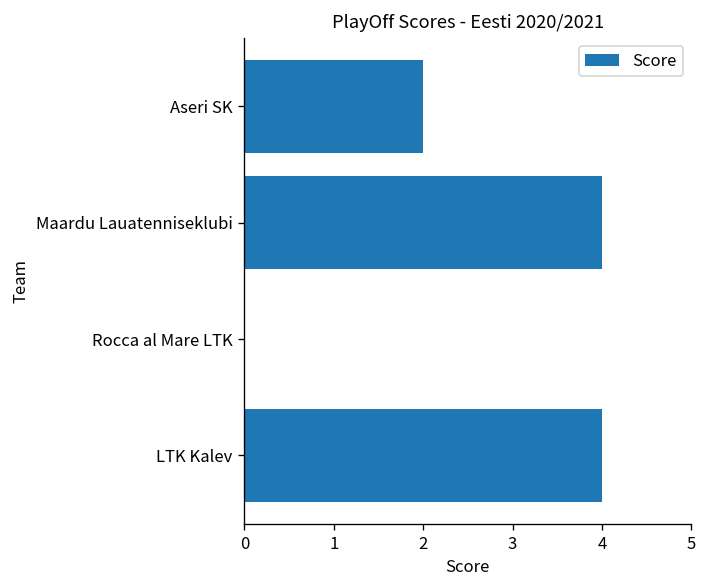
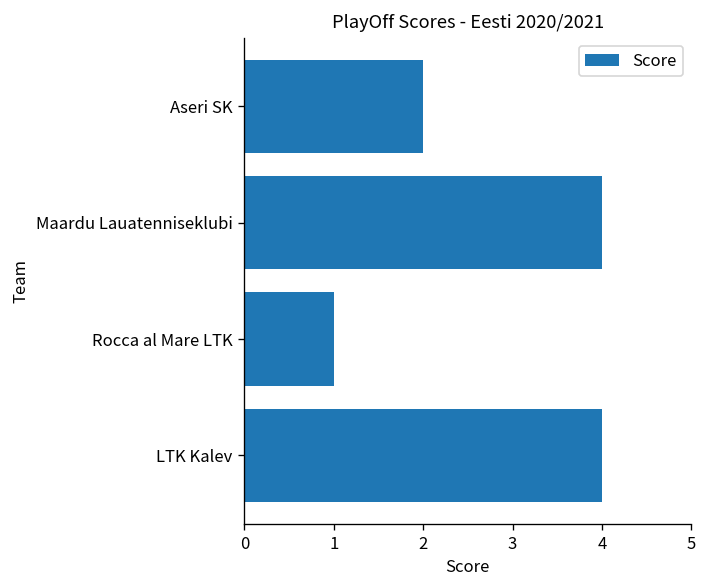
  {
    "Aseri SK": 2,
    "Maardu Lauatenniseklubi": 4,
-   "Rocca al Mare LTK": 0,
+   "Rocca al Mare LTK": 1,
    "LTK Kalev": 4
  }
